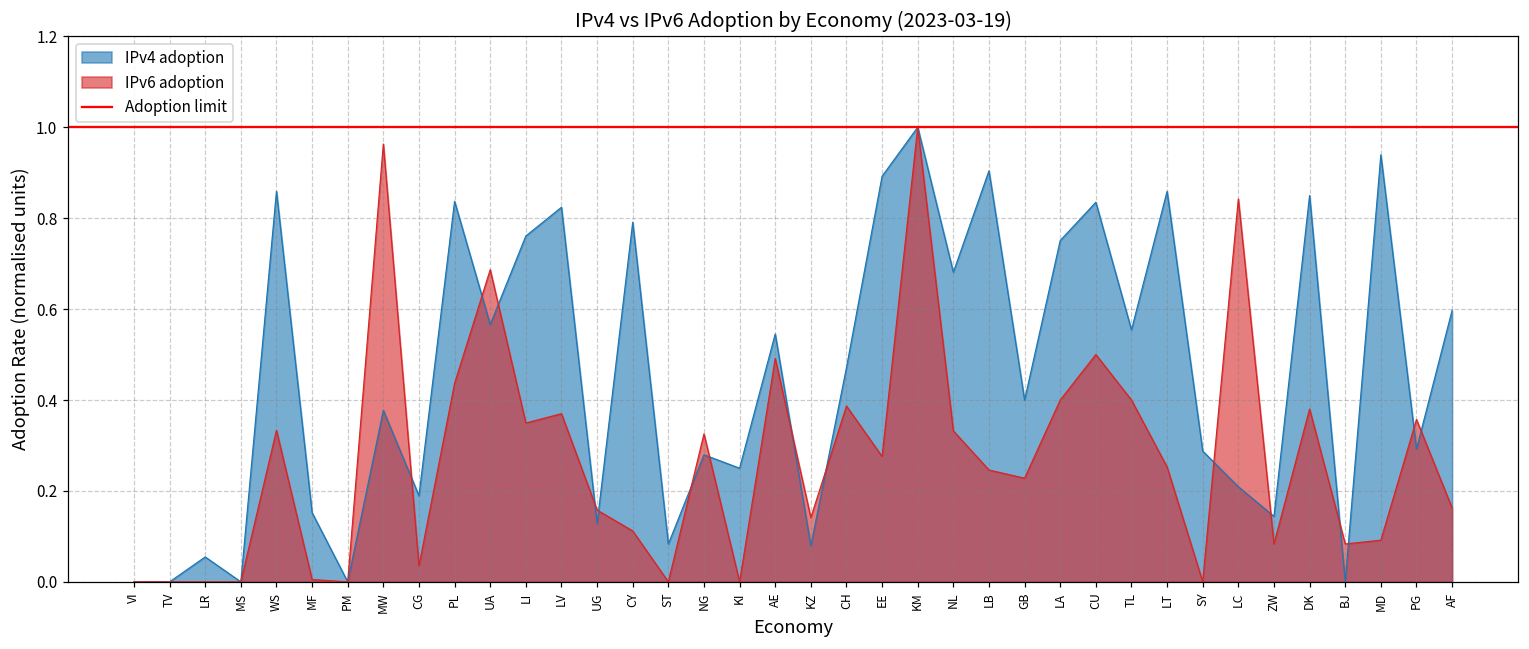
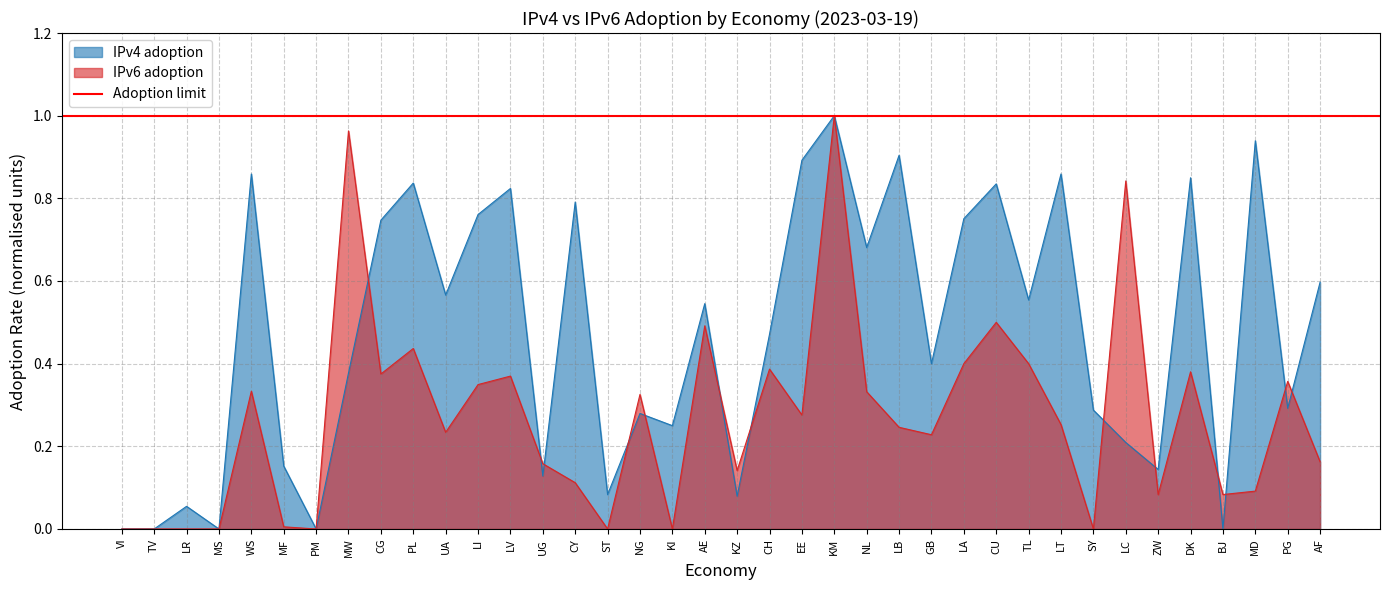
  {
    "IPv4 adoption": {
      "LR": 0.05,
      "WS": 0.86,
      "MF": 0.15,
      "MW": 0.38,
-     "CG": 0.19,
+     "CG": 0.75,
      "PL": 0.84,
      "UA": 0.57,
      "LI": 0.76,
      "LV": 0.82,
      "UG": 0.13,
      "CY": 0.79,
      "ST": 0.08,
      "NG": 0.28,
      "KI": 0.25,
      "AE": 0.55,
      "KZ": 0.08,
      "CH": 0.47,
      "EE": 0.89,
      "NL": 0.68,
      "LB": 0.90,
      "GB": 0.40,
      "LA": 0.75,
      "CU": 0.84,
      "TL": 0.55,
      "LT": 0.86,
      "SY": 0.29,
      "LC": 0.21,
      "ZW": 0.14,
      "DK": 0.85,
      "BJ": 0.00,
      "MD": 0.94,
      "PG": 0.29,
      "AF": 0.60
    },
    "IPv6 adoption": {
      "LR": 0.00,
      "WS": 0.33,
      "MF": 0.01,
      "MW": 0.96,
-     "CG": 0.04,
+     "CG": 0.38,
      "PL": 0.44,
-     "UA": 0.69,
+     "UA": 0.23,
      "LI": 0.35,
      "LV": 0.37,
      "UG": 0.16,
      "CY": 0.11,
      "ST": 0.00,
      "NG": 0.33,
      "KI": 0.00,
      "AE": 0.49,
      "KZ": 0.14,
      "CH": 0.39,
      "EE": 0.28,
      "NL": 0.33,
      "LB": 0.25,
      "GB": 0.23,
      "LA": 0.40,
      "CU": 0.50,
      "TL": 0.40,
      "LT": 0.25,
      "SY": 0.00,
      "LC": 0.84,
      "ZW": 0.08,
      "DK": 0.38,
      "BJ": 0.08,
      "MD": 0.09,
      "PG": 0.36,
      "AF": 0.16
    }
  }
